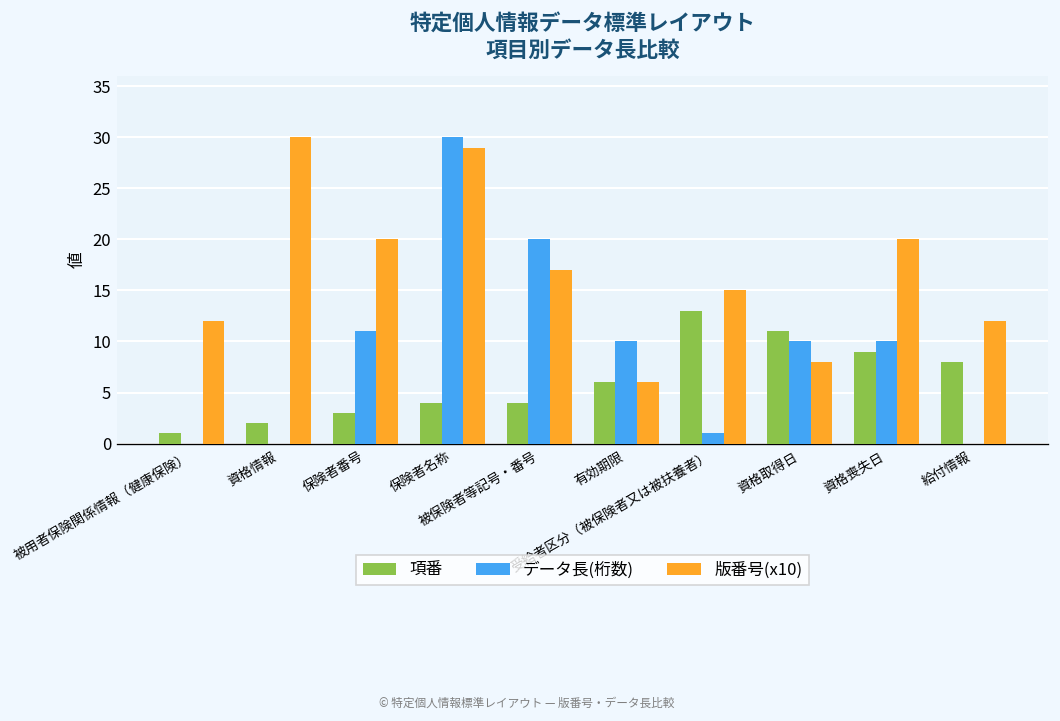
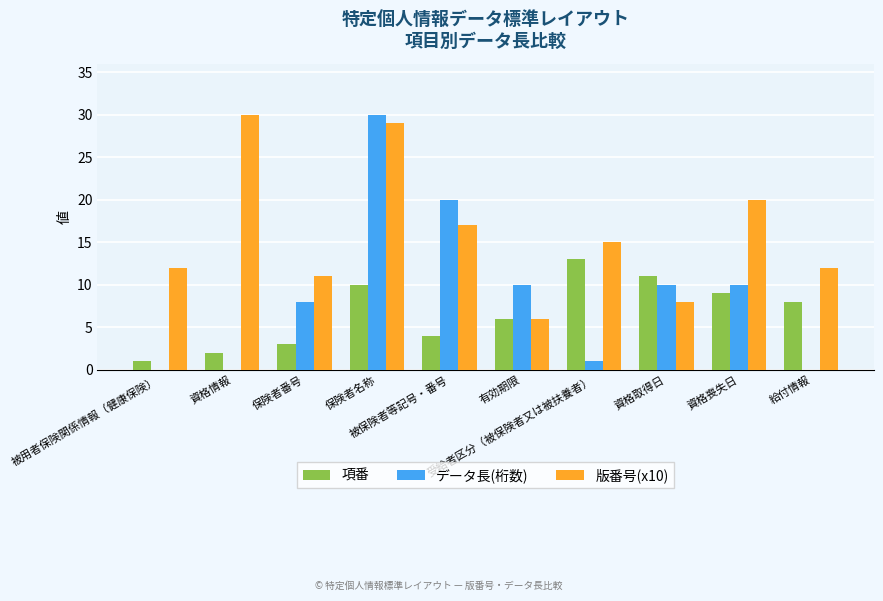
  {
    "項番": {
      "被用者保険関係情報（健康保険）": 1,
      "資格情報": 2,
      "保険者番号": 3,
-     "保険者名称": 4,
+     "保険者名称": 10,
      "被保険者等記号・番号": 4,
      "有効期限": 6,
      "受給者区分（被保険者又は被扶養者）": 13,
      "資格取得日": 11,
      "資格喪失日": 9,
      "給付情報": 8
    },
    "データ長(桁数)": {
      "被用者保険関係情報（健康保険）": 0,
      "資格情報": 0,
-     "保険者番号": 11,
+     "保険者番号": 8,
      "保険者名称": 30,
      "被保険者等記号・番号": 20,
      "有効期限": 10,
      "受給者区分（被保険者又は被扶養者）": 1,
      "資格取得日": 10,
      "資格喪失日": 10,
      "給付情報": 0
    },
    "版番号(x10)": {
      "被用者保険関係情報（健康保険）": 12,
      "資格情報": 30,
-     "保険者番号": 20,
+     "保険者番号": 11,
      "保険者名称": 29,
      "被保険者等記号・番号": 17,
      "有効期限": 6,
      "受給者区分（被保険者又は被扶養者）": 15,
      "資格取得日": 8,
      "資格喪失日": 20,
      "給付情報": 12
    }
  }
